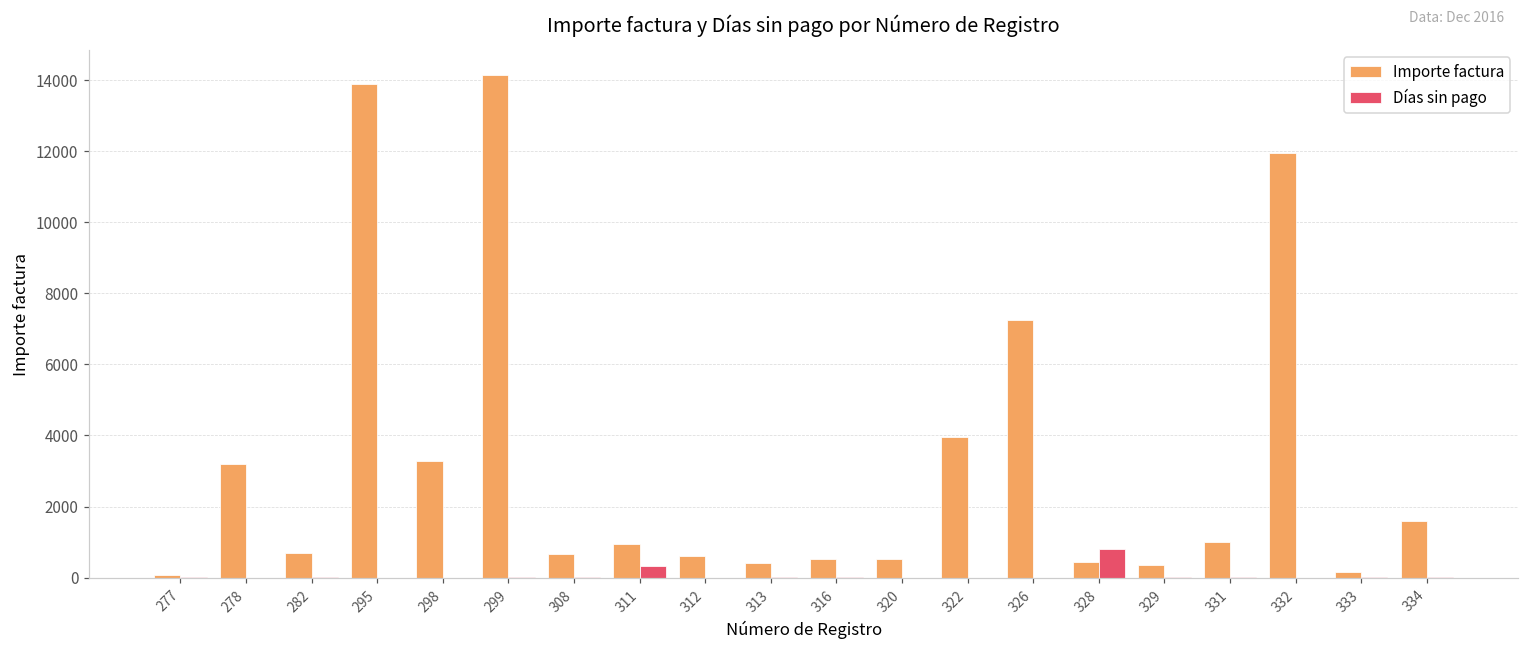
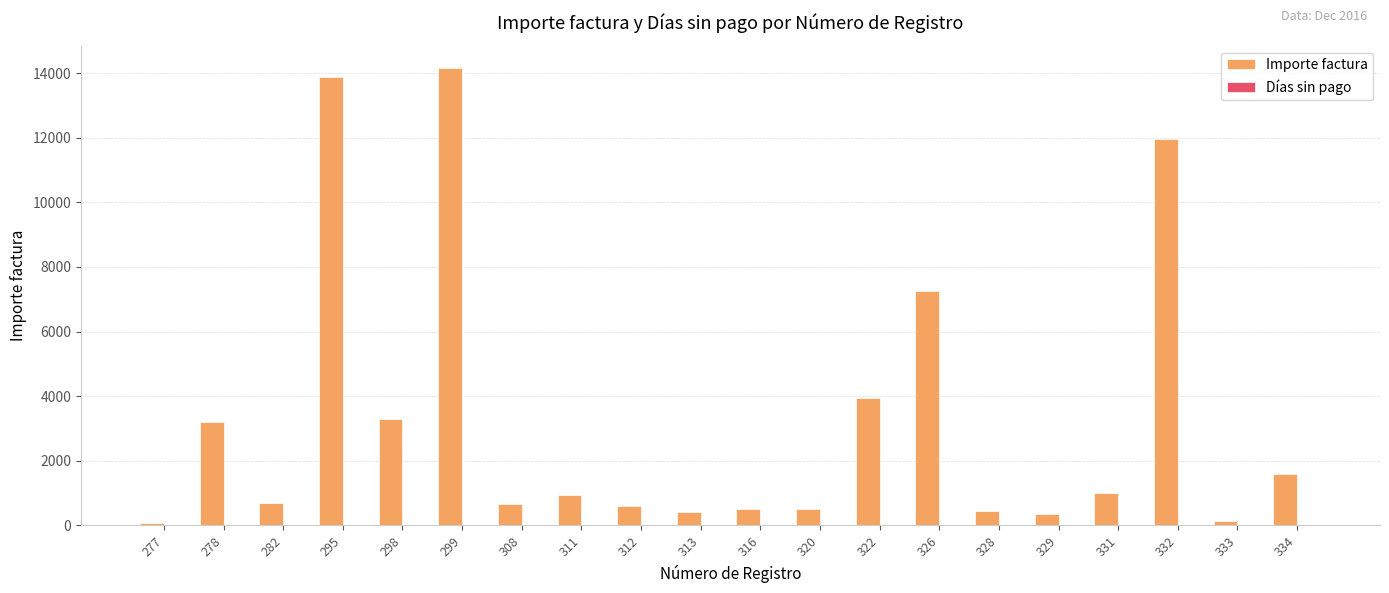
  {
    "Importe factura": {
      "277": 100,
      "278": 3200,
      "282": 700,
      "295": 13900,
      "298": 3300,
      "299": 14100,
      "308": 700,
      "311": 1000,
      "312": 600,
      "313": 400,
      "316": 500,
      "320": 500,
      "322": 4000,
      "326": 7300,
      "328": 400,
      "329": 300,
      "331": 1000,
      "332": 12000,
      "333": 100,
      "334": 1600
    },
    "Días sin pago": {
      "278": 0,
      "295": 0,
      "298": 0,
-     "311": 300,
+     "311": 0,
      "312": 0,
      "322": 0,
      "326": 0,
-     "328": 800
+     "328": 0
    }
  }
